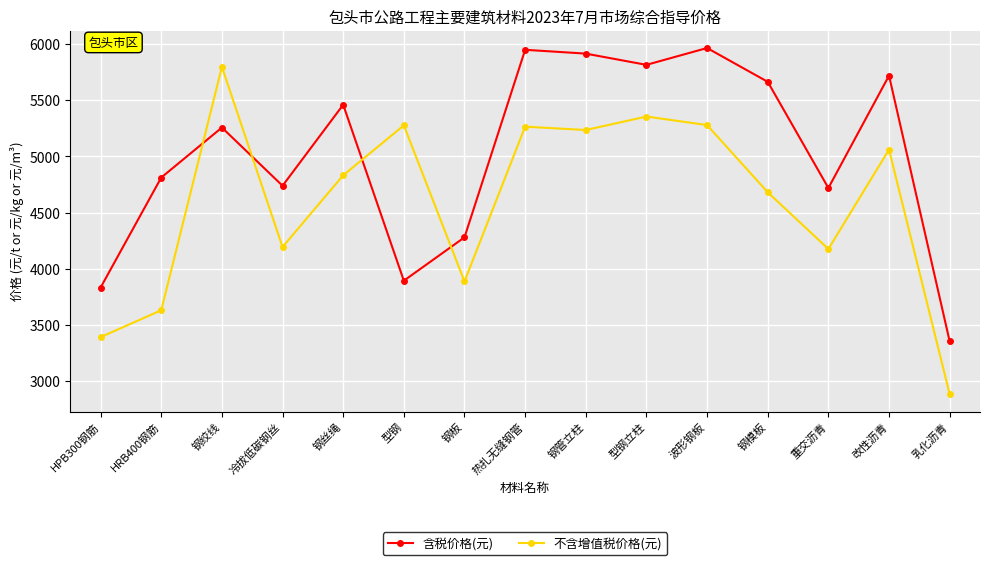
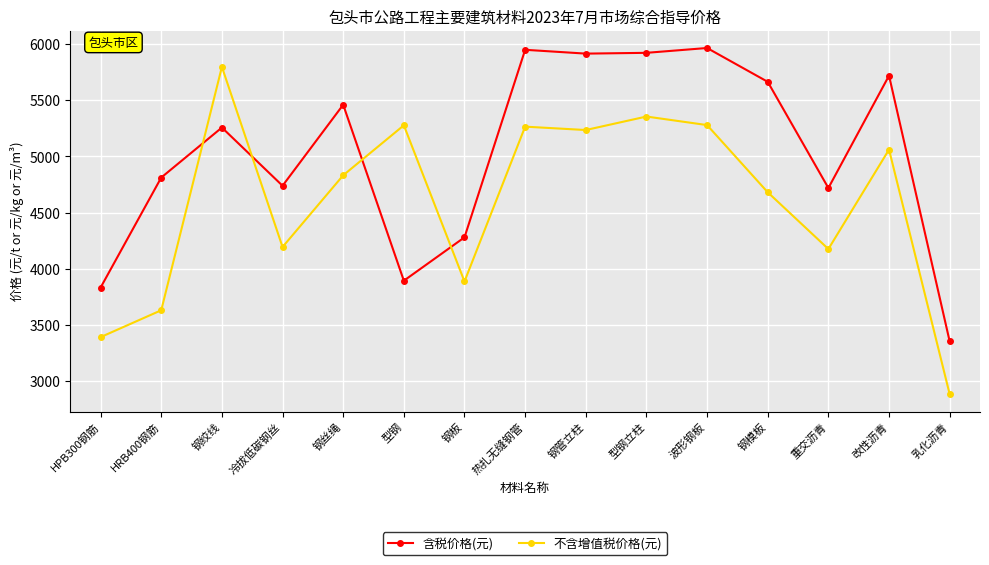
  {
    "含税价格(元)": {
      "HPB300钢筋": 3830,
      "HRB400钢筋": 4810,
      "钢绞线": 5260,
      "冷拔低碳钢丝": 4740,
      "钢丝绳": 5460,
      "型钢": 3890,
      "钢板": 4280,
      "热扎无缝钢管": 5950,
      "钢管立柱": 5920,
-     "型钢立柱": 5820,
+     "型钢立柱": 5920,
      "波形钢板": 5970,
      "钢模板": 5660,
      "重交沥青": 4720,
      "改性沥青": 5720,
      "乳化沥青": 3350
    },
    "不含增值税价格(元)": {
      "HPB300钢筋": 3390,
      "HRB400钢筋": 3630,
      "钢绞线": 5800,
      "冷拔低碳钢丝": 4190,
      "钢丝绳": 4830,
      "型钢": 5280,
      "钢板": 3890,
      "热扎无缝钢管": 5270,
      "钢管立柱": 5240,
      "型钢立柱": 5360,
      "波形钢板": 5280,
      "钢模板": 4680,
      "重交沥青": 4180,
      "改性沥青": 5060,
      "乳化沥青": 2880
    }
  }
